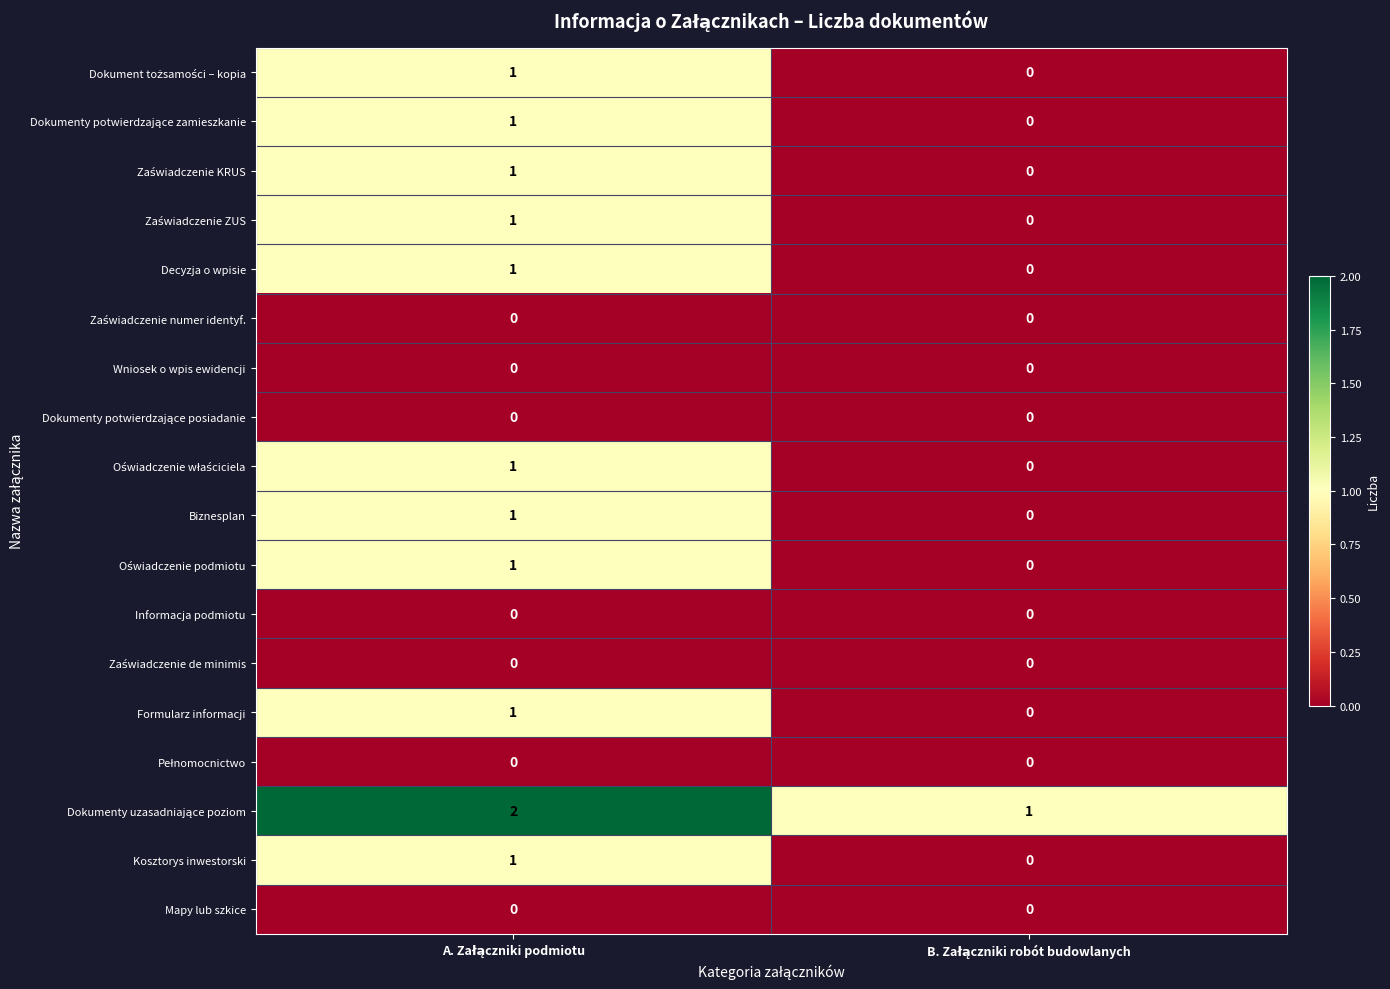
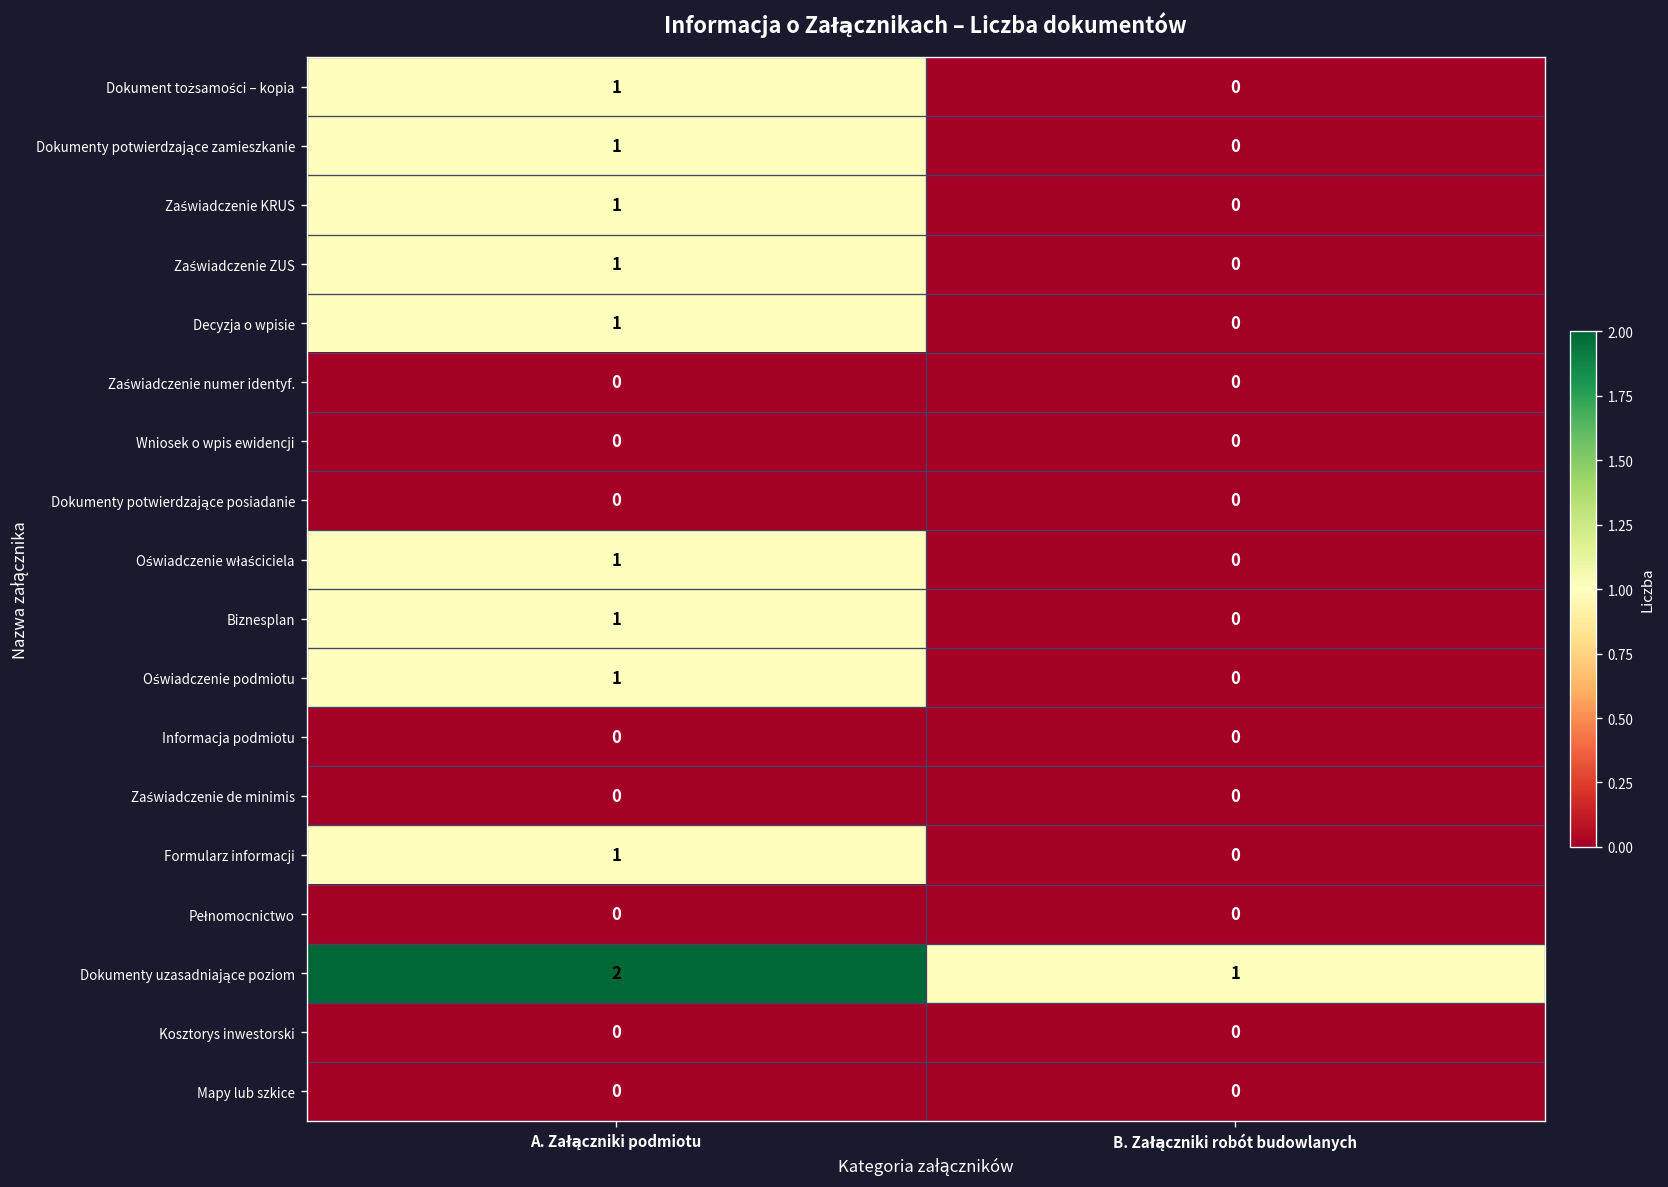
  {
    "Dokument tożsamości – kopia": {
      "A. Załączniki podmiotu": 1,
      "B. Załączniki robót budowlanych": 0
    },
    "Dokumenty potwierdzające zamieszkanie": {
      "A. Załączniki podmiotu": 1,
      "B. Załączniki robót budowlanych": 0
    },
    "Zaświadczenie KRUS": {
      "A. Załączniki podmiotu": 1,
      "B. Załączniki robót budowlanych": 0
    },
    "Zaświadczenie ZUS": {
      "A. Załączniki podmiotu": 1,
      "B. Załączniki robót budowlanych": 0
    },
    "Decyzja o wpisie": {
      "A. Załączniki podmiotu": 1,
      "B. Załączniki robót budowlanych": 0
    },
    "Zaświadczenie numer identyf.": {
      "A. Załączniki podmiotu": 0,
      "B. Załączniki robót budowlanych": 0
    },
    "Wniosek o wpis ewidencji": {
      "A. Załączniki podmiotu": 0,
      "B. Załączniki robót budowlanych": 0
    },
    "Dokumenty potwierdzające posiadanie": {
      "A. Załączniki podmiotu": 0,
      "B. Załączniki robót budowlanych": 0
    },
    "Oświadczenie właściciela": {
      "A. Załączniki podmiotu": 1,
      "B. Załączniki robót budowlanych": 0
    },
    "Biznesplan": {
      "A. Załączniki podmiotu": 1,
      "B. Załączniki robót budowlanych": 0
    },
    "Oświadczenie podmiotu": {
      "A. Załączniki podmiotu": 1,
      "B. Załączniki robót budowlanych": 0
    },
    "Informacja podmiotu": {
      "A. Załączniki podmiotu": 0,
      "B. Załączniki robót budowlanych": 0
    },
    "Zaświadczenie de minimis": {
      "A. Załączniki podmiotu": 0,
      "B. Załączniki robót budowlanych": 0
    },
    "Formularz informacji": {
      "A. Załączniki podmiotu": 1,
      "B. Załączniki robót budowlanych": 0
    },
    "Pełnomocnictwo": {
      "A. Załączniki podmiotu": 0,
      "B. Załączniki robót budowlanych": 0
    },
    "Dokumenty uzasadniające poziom": {
      "A. Załączniki podmiotu": 2,
      "B. Załączniki robót budowlanych": 1
    },
    "Kosztorys inwestorski": {
-     "A. Załączniki podmiotu": 1,
+     "A. Załączniki podmiotu": 0,
      "B. Załączniki robót budowlanych": 0
    },
    "Mapy lub szkice": {
      "A. Załączniki podmiotu": 0,
      "B. Załączniki robót budowlanych": 0
    }
  }
